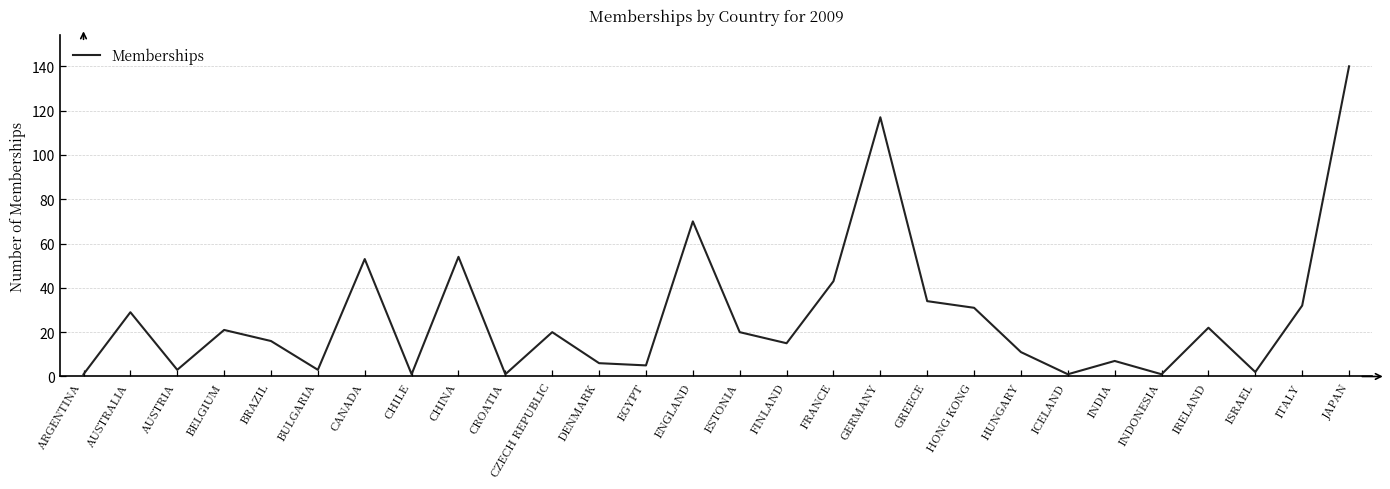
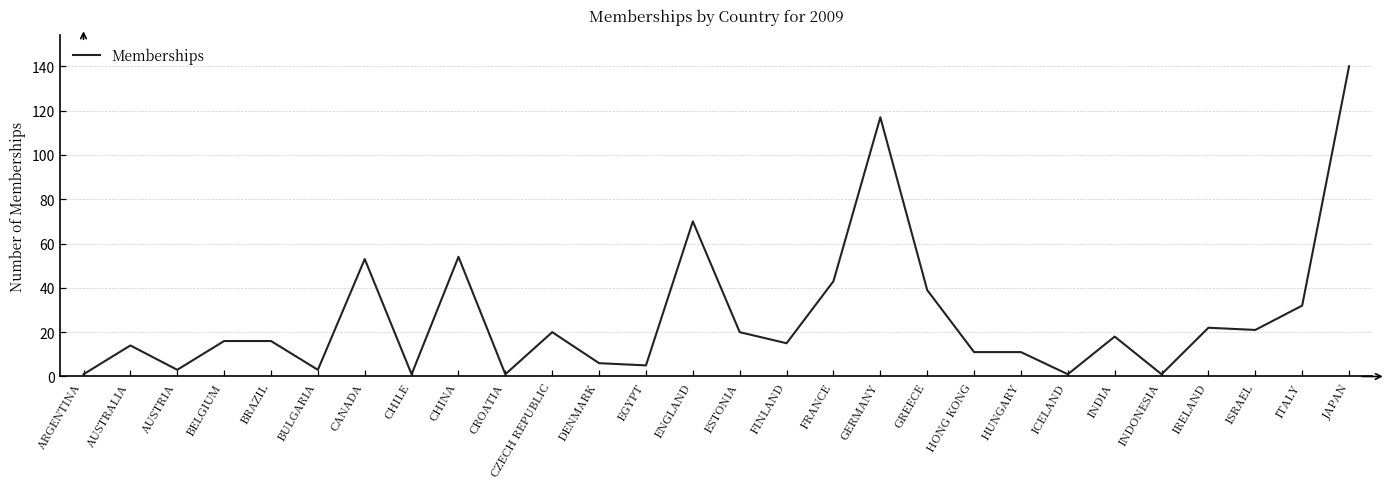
  {
    "ARGENTINA": 1,
-   "AUSTRALIA": 29,
+   "AUSTRALIA": 14,
    "AUSTRIA": 3,
-   "BELGIUM": 21,
+   "BELGIUM": 16,
    "BRAZIL": 16,
    "BULGARIA": 3,
    "CANADA": 53,
    "CHILE": 1,
    "CHINA": 54,
    "CROATIA": 1,
    "CZECH REPUBLIC": 20,
    "DENMARK": 6,
    "EGYPT": 5,
    "ENGLAND": 70,
    "ESTONIA": 20,
    "FINLAND": 15,
    "FRANCE": 43,
    "GERMANY": 117,
-   "GREECE": 34,
-   "HONG KONG": 31,
+   "GREECE": 39,
+   "HONG KONG": 11,
    "HUNGARY": 11,
    "ICELAND": 1,
-   "INDIA": 7,
+   "INDIA": 18,
    "INDONESIA": 1,
    "IRELAND": 22,
-   "ISRAEL": 2,
+   "ISRAEL": 21,
    "ITALY": 32,
    "JAPAN": 140
  }
